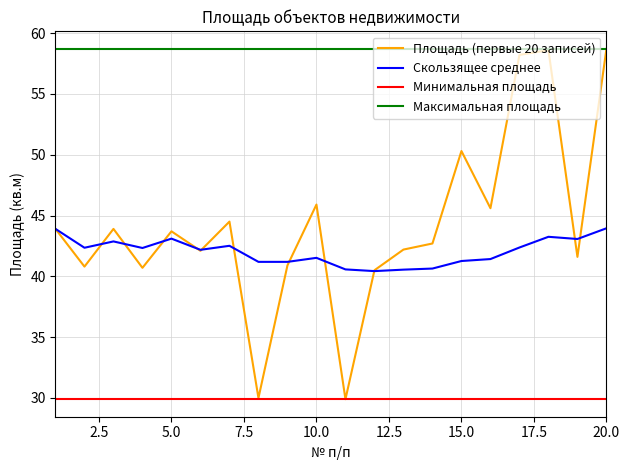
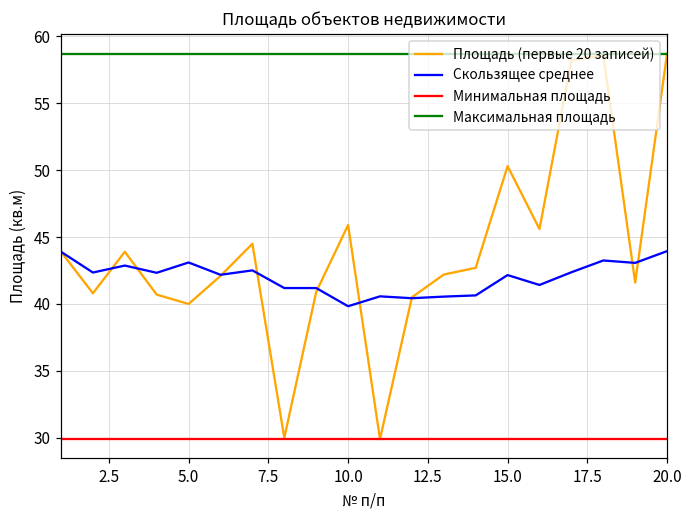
  {
    "Площадь (первые 20 записей)": {
-     "5.0": 43.7,
+     "5.0": 40.0,
      "10.0": 45.9,
      "15.0": 50.3
    },
    "Скользящее среднее": {
      "5.0": 43.1,
-     "10.0": 41.5,
-     "15.0": 41.3,
+     "10.0": 39.8,
+     "15.0": 42.2,
      "20.0": 44.0
    },
    "Минимальная площадь": {
      "5.0": 29.9,
      "10.0": 29.9,
      "15.0": 29.9,
      "20.0": 29.9
    },
    "Максимальная площадь": {
      "5.0": 58.7,
      "10.0": 58.7
    }
  }
